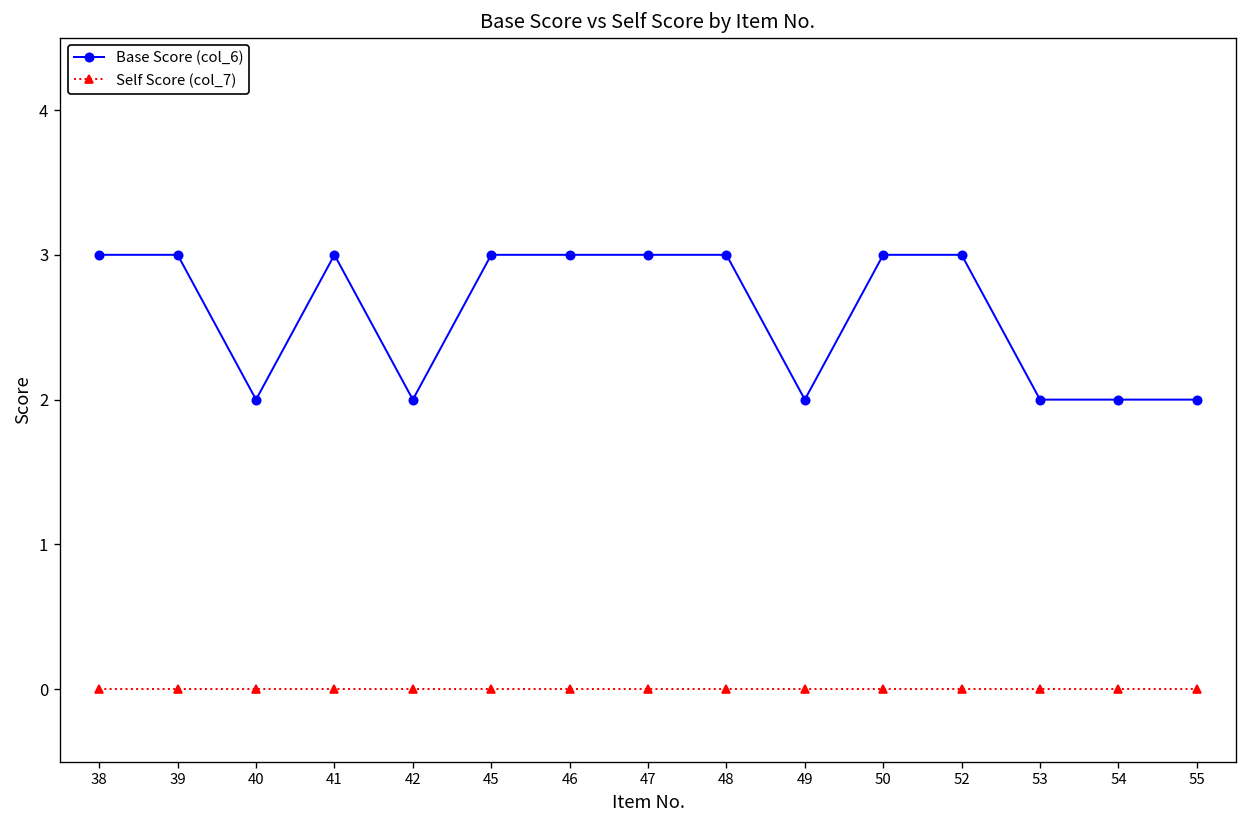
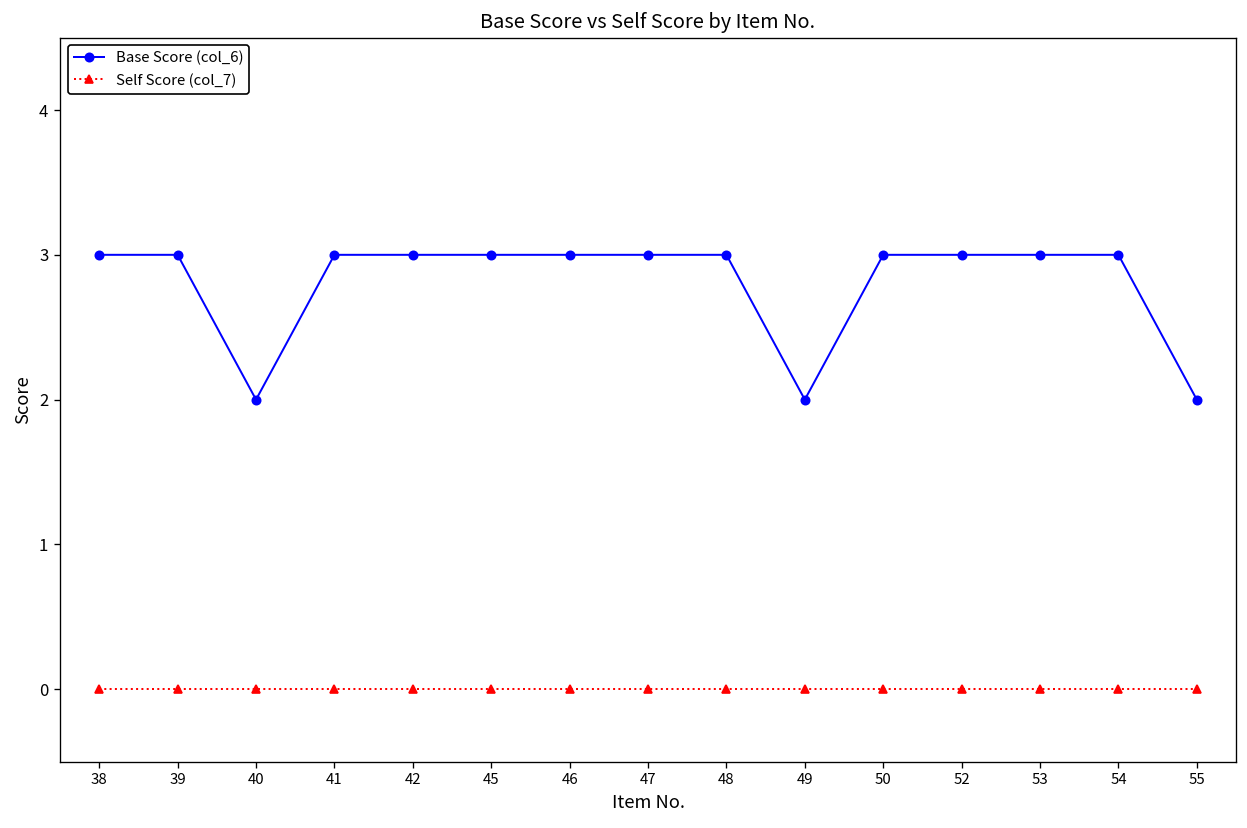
  {
    "Base Score (col_6)": {
      "38": 3,
      "39": 3,
      "40": 2,
      "41": 3,
-     "42": 2,
+     "42": 3,
      "45": 3,
      "46": 3,
      "47": 3,
      "48": 3,
      "49": 2,
      "50": 3,
      "52": 3,
-     "53": 2,
-     "54": 2,
+     "53": 3,
+     "54": 3,
      "55": 2
    },
    "Self Score (col_7)": {
      "38": 0,
      "39": 0,
      "40": 0,
      "41": 0,
      "42": 0,
      "45": 0,
      "46": 0,
      "47": 0,
      "48": 0,
      "49": 0,
      "50": 0,
      "52": 0,
      "53": 0,
      "54": 0,
      "55": 0
    }
  }
